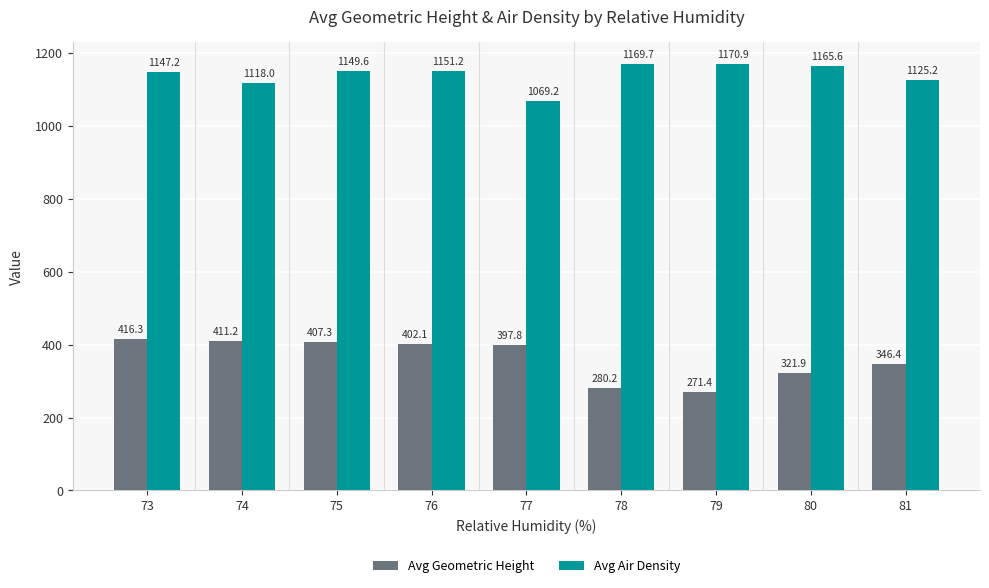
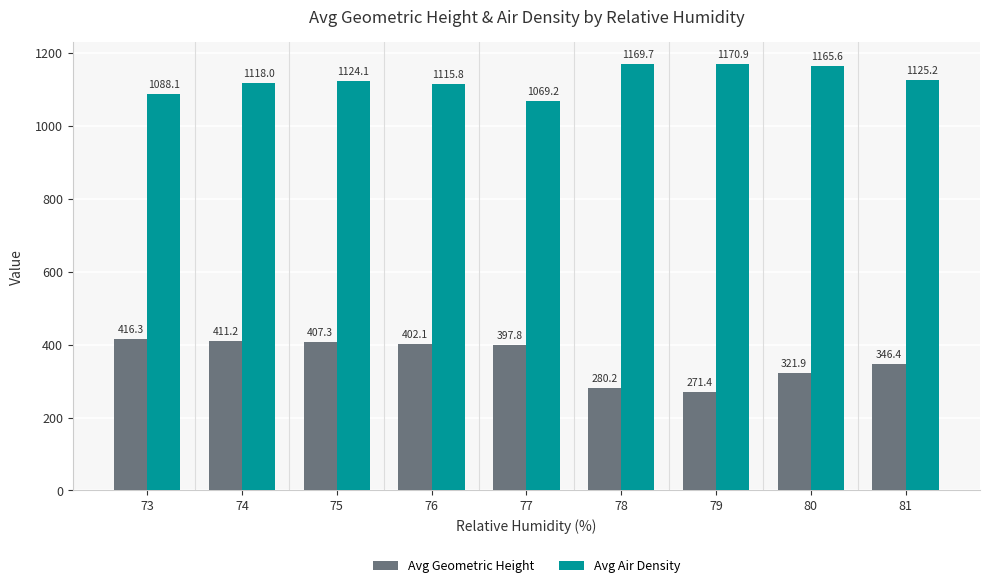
  {
    "Avg Geometric Height": {
      "73": 416.3,
      "74": 411.2,
      "75": 407.3,
      "76": 402.1,
      "77": 397.8,
      "78": 280.2,
      "79": 271.4,
      "80": 321.9,
      "81": 346.4
    },
    "Avg Air Density": {
-     "73": 1147.2,
+     "73": 1088.1,
      "74": 1118.0,
-     "75": 1149.6,
-     "76": 1151.2,
+     "75": 1124.1,
+     "76": 1115.8,
      "77": 1069.2,
      "78": 1169.7,
      "79": 1170.9,
      "80": 1165.6,
      "81": 1125.2
    }
  }
